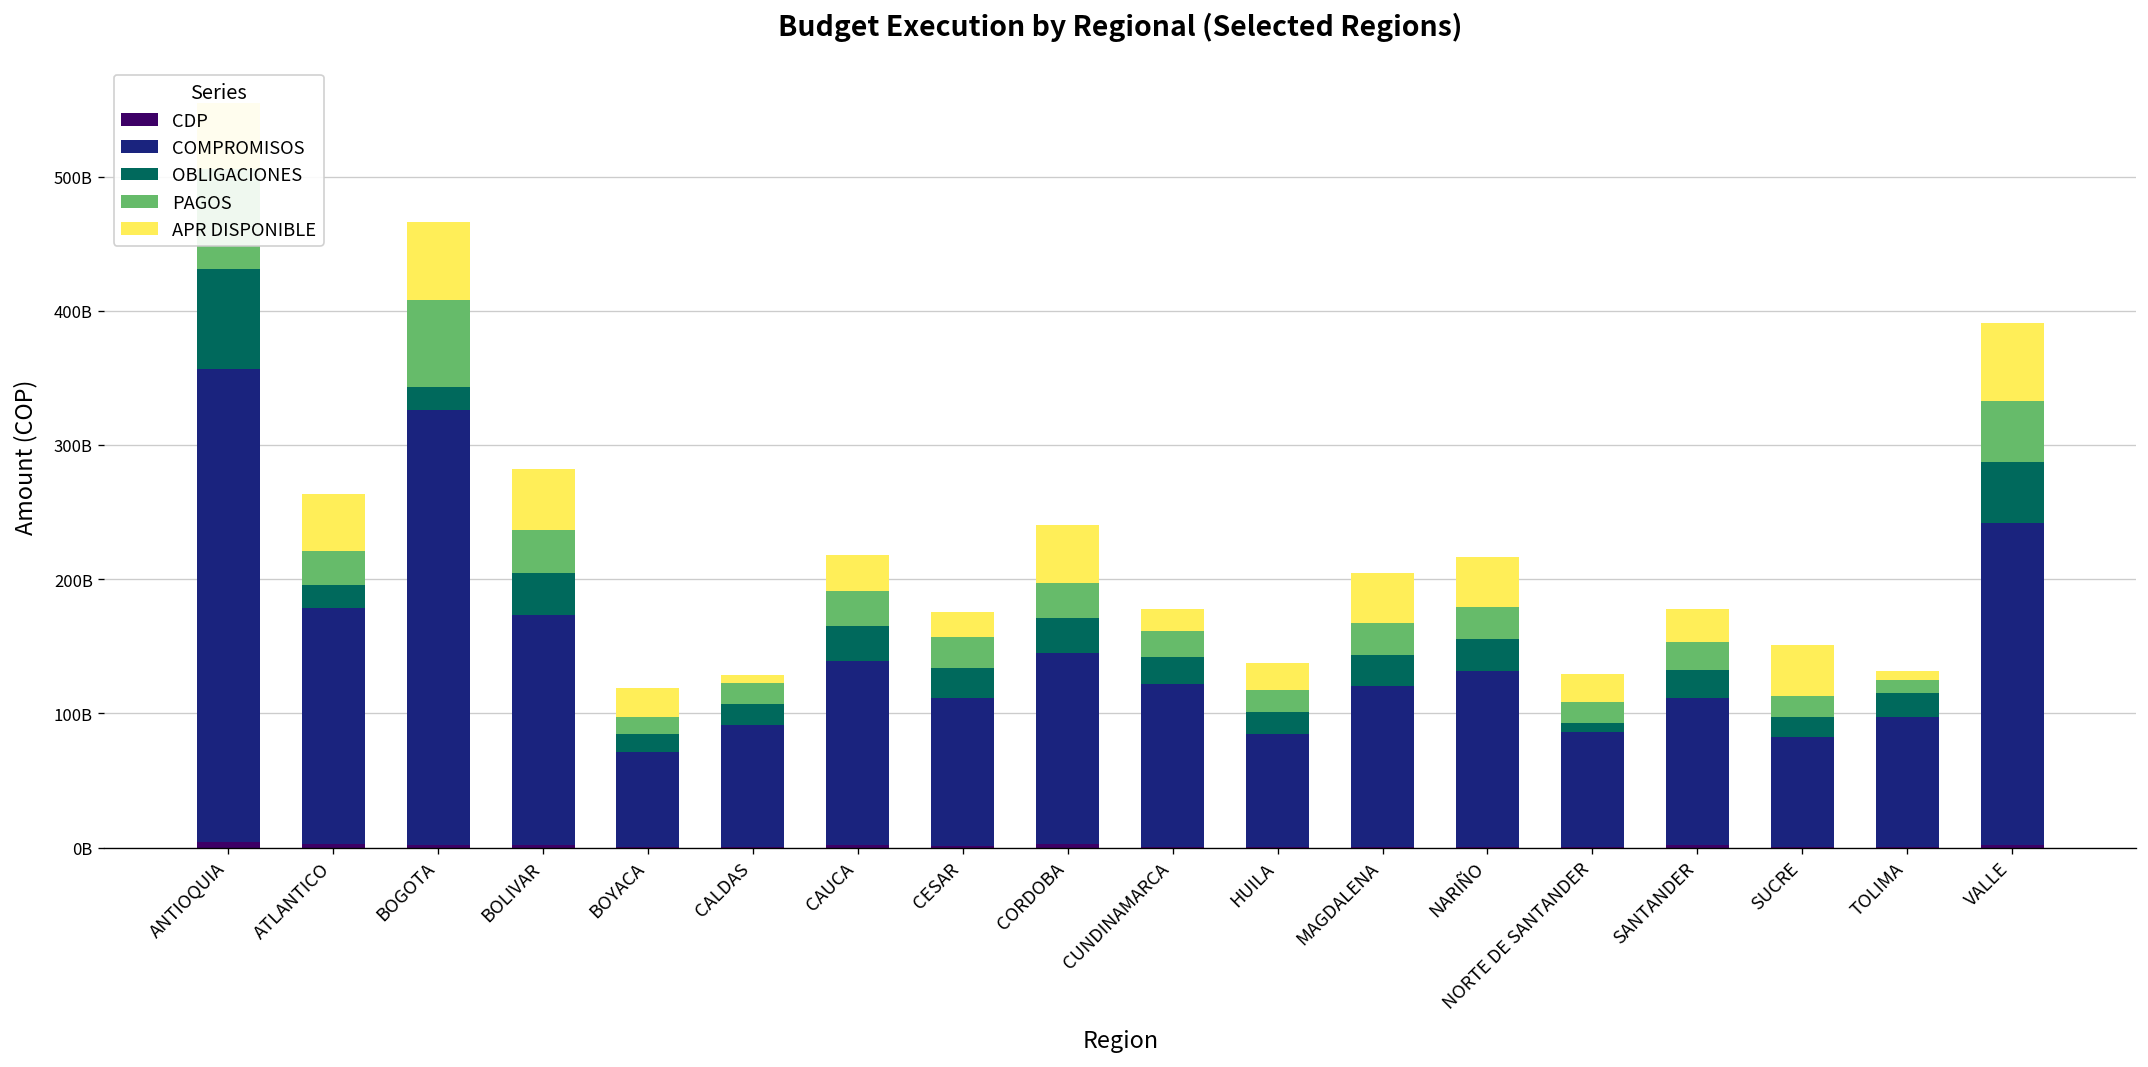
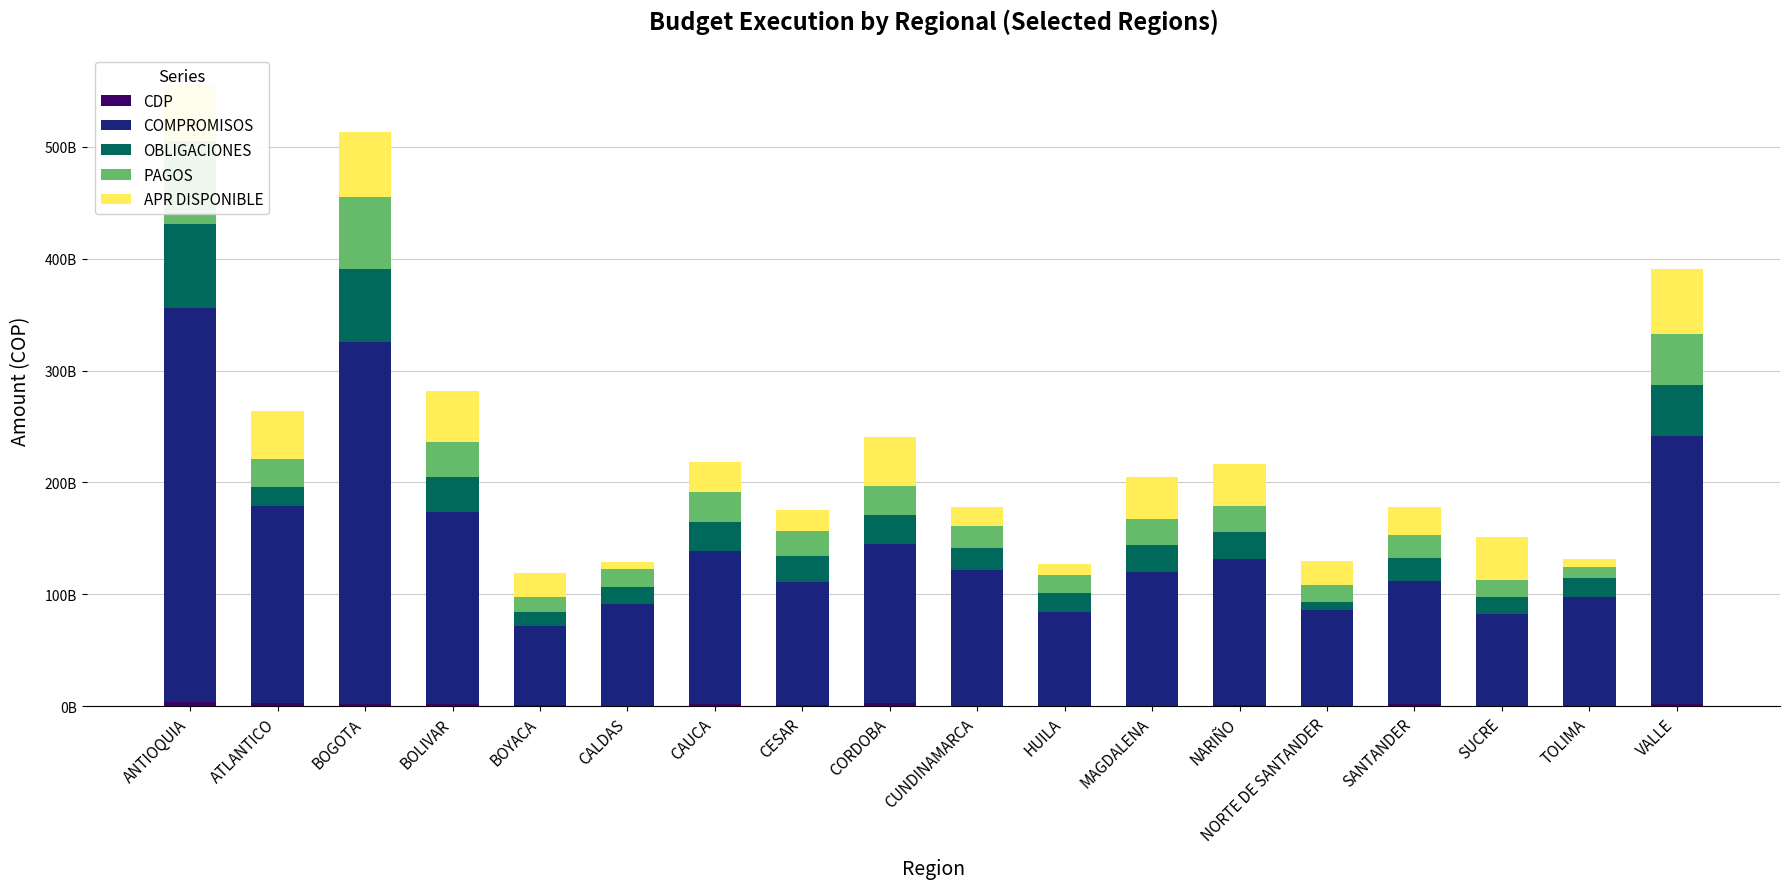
  {
    "OBLIGACIONES": {
      "ANTIOQUIA": 75000000000,
      "ATLANTICO": 17000000000,
-     "BOGOTA": 18000000000,
+     "BOGOTA": 65000000000,
      "BOLIVAR": 32000000000,
      "BOYACA": 13000000000,
      "CALDAS": 16000000000,
      "CAUCA": 26000000000,
      "CESAR": 23000000000,
      "CORDOBA": 26000000000,
      "CUNDINAMARCA": 20000000000,
      "HUILA": 16000000000,
      "MAGDALENA": 24000000000,
      "NARIÑO": 24000000000,
      "NORTE DE SANTANDER": 7000000000,
      "SANTANDER": 21000000000,
      "SUCRE": 15000000000,
      "TOLIMA": 18000000000,
      "VALLE": 45000000000
    },
    "PAGOS": {
      "ATLANTICO": 25000000000,
      "BOGOTA": 65000000000,
      "BOLIVAR": 32000000000,
      "BOYACA": 13000000000,
      "CALDAS": 16000000000,
      "CAUCA": 26000000000,
      "CESAR": 23000000000,
      "CORDOBA": 26000000000,
      "CUNDINAMARCA": 20000000000,
      "HUILA": 16000000000,
      "MAGDALENA": 24000000000,
      "NARIÑO": 24000000000,
      "NORTE DE SANTANDER": 16000000000,
      "SANTANDER": 21000000000,
      "SUCRE": 15000000000,
      "TOLIMA": 10000000000,
      "VALLE": 45000000000
    },
    "APR DISPONIBLE": {
      "ATLANTICO": 42000000000,
      "BOGOTA": 58000000000,
      "BOLIVAR": 45000000000,
      "BOYACA": 21000000000,
      "CALDAS": 6000000000,
      "CAUCA": 27000000000,
      "CESAR": 18000000000,
      "CORDOBA": 43000000000,
      "CUNDINAMARCA": 16000000000,
-     "HUILA": 20000000000,
+     "HUILA": 9000000000,
      "MAGDALENA": 37000000000,
      "NARIÑO": 38000000000,
      "NORTE DE SANTANDER": 21000000000,
      "SANTANDER": 25000000000,
      "SUCRE": 38000000000,
      "TOLIMA": 7000000000,
      "VALLE": 59000000000
    }
  }
